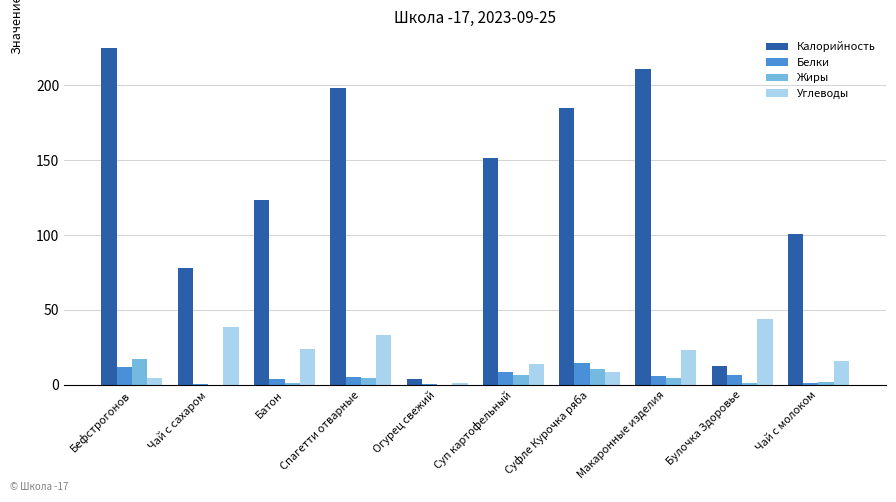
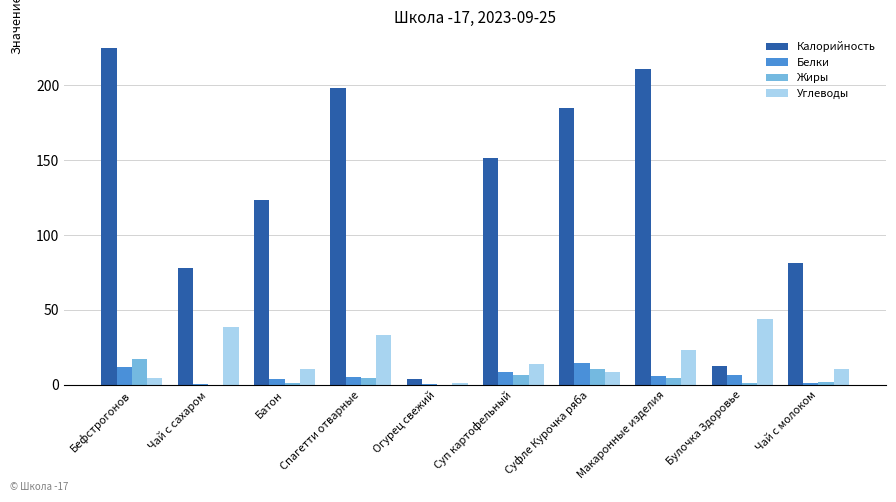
  {
    "Калорийность": {
      "Бефстрогонов": 225,
      "Чай с сахаром": 78,
      "Батон": 123,
      "Спагетти отварные": 198,
      "Огурец свежий": 4,
      "Суп картофельный": 151,
      "Суфле Курочка ряба": 185,
      "Макаронные изделия": 211,
      "Булочка Здоровье": 12,
-     "Чай с молоком": 101
+     "Чай с молоком": 81
    },
    "Углеводы": {
      "Бефстрогонов": 5,
      "Чай с сахаром": 38,
-     "Батон": 24,
+     "Батон": 11,
      "Спагетти отварные": 33,
      "Суп картофельный": 14,
      "Суфле Курочка ряба": 8,
      "Макаронные изделия": 23,
      "Булочка Здоровье": 44,
-     "Чай с молоком": 16
+     "Чай с молоком": 10
    }
  }
